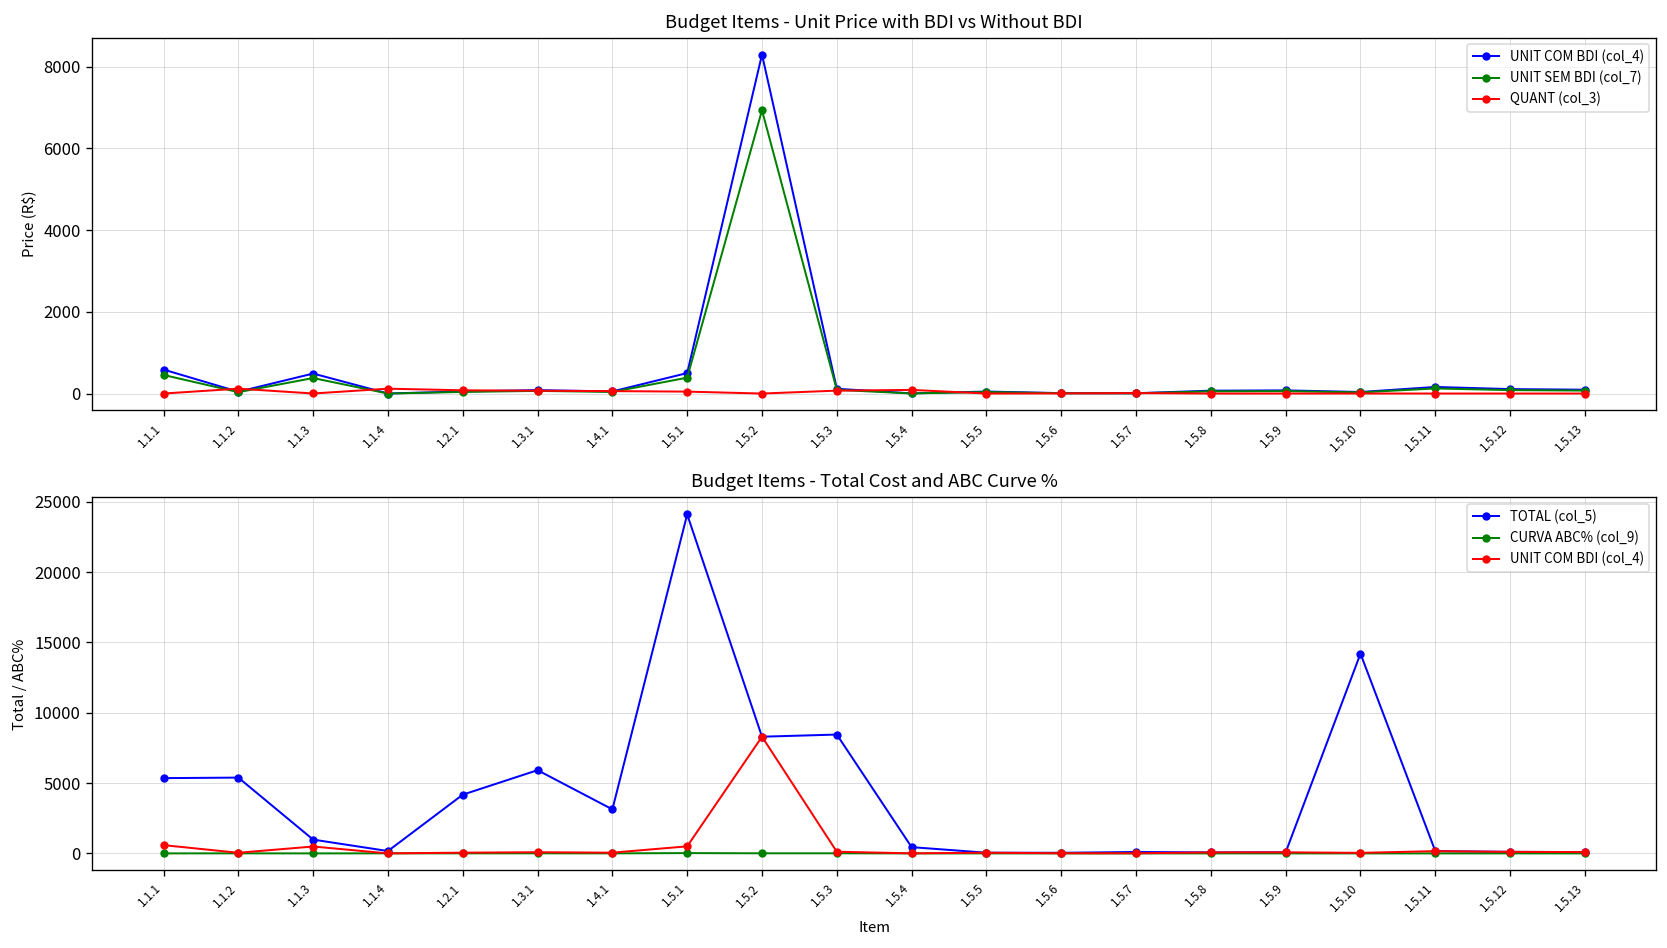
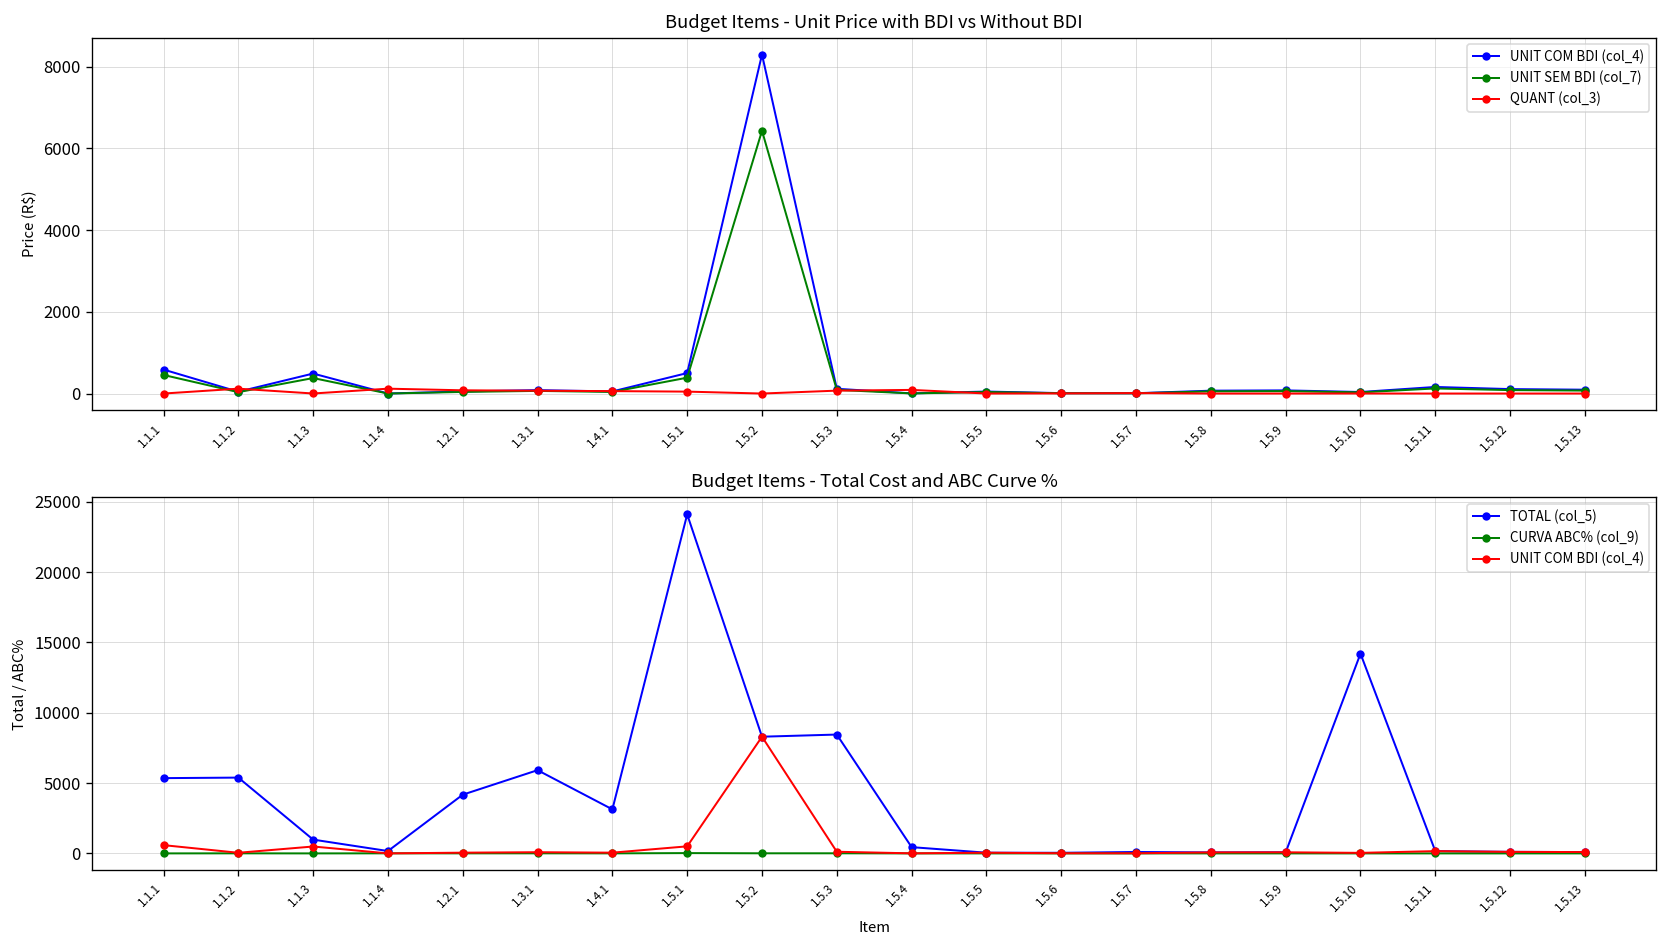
  {
    "Budget Items - Unit Price with BDI vs Without BDI": {
      "UNIT SEM BDI (col_7)": {
        "1.1.1": 500,
        "1.1.3": 400,
        "1.5.1": 400,
-       "1.5.2": 6900
+       "1.5.2": 6400
      },
      "QUANT (col_3)": {
        "1.1.1": 0,
        "1.1.2": 100,
        "1.1.3": 0,
        "1.1.4": 100,
        "1.5.1": 0,
        "1.5.2": 0,
        "1.5.4": 100,
        "1.5.11": 0,
        "1.5.12": 0
      }
    },
    "Budget Items - Total Cost and ABC Curve %": {
      "TOTAL (col_5)": {
        "1.1.1": 5400,
        "1.1.2": 5400,
        "1.1.3": 1000,
        "1.2.1": 4200,
        "1.3.1": 5900,
        "1.4.1": 3100,
        "1.5.1": 24100,
        "1.5.3": 8500,
        "1.5.4": 400,
        "1.5.10": 14200
      },
      "CURVA ABC% (col_9)": {
        "1.1.1": 0,
        "1.1.3": 0,
        "1.5.1": 0,
        "1.5.2": 0
      },
      "UNIT COM BDI (col_4)": {
        "1.1.1": 600,
        "1.1.3": 500,
        "1.5.1": 500
      }
    }
  }
